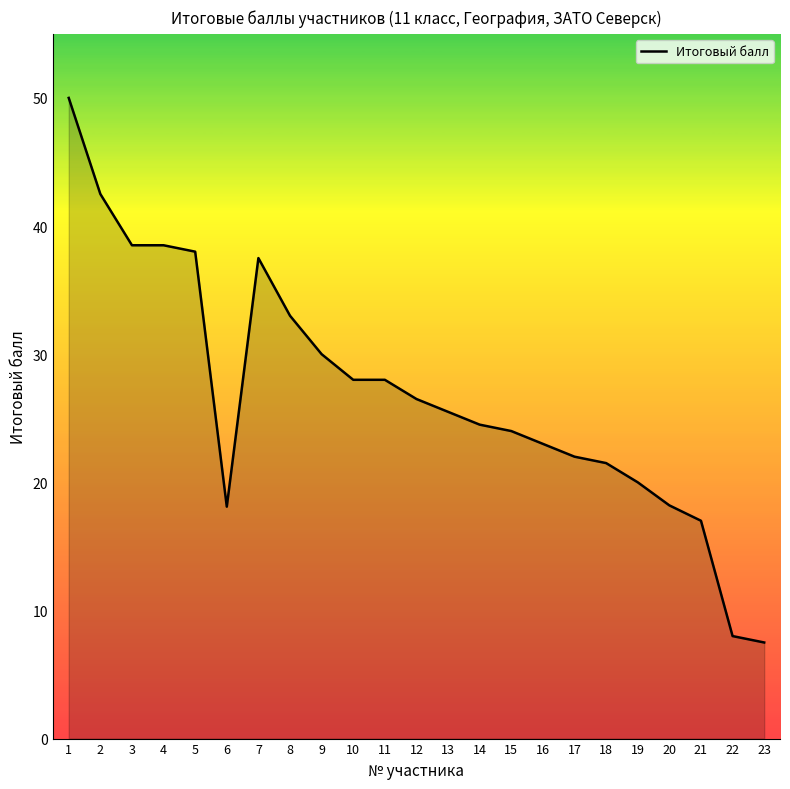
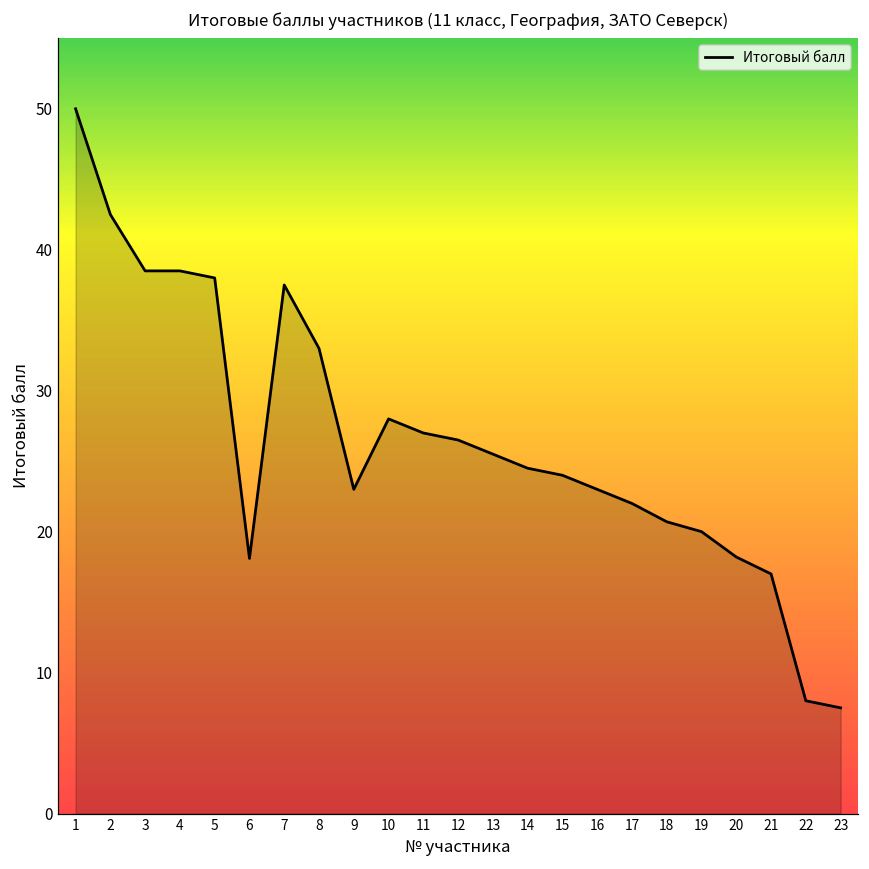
  {
    "1": 50.0,
    "2": 42.5,
    "3": 38.5,
    "4": 38.5,
    "5": 38.0,
    "6": 18.1,
    "7": 37.5,
    "8": 33.0,
-   "9": 30,
+   "9": 23,
    "10": 28.0,
-   "11": 28,
+   "11": 27,
    "12": 26.5,
    "13": 25.5,
    "14": 24.5,
    "15": 24.0,
    "16": 23.0,
    "17": 22.0,
-   "18": 21.5,
+   "18": 20.7,
    "19": 20.0,
    "20": 18.2,
    "21": 17.0,
    "22": 8.0,
    "23": 7.5
  }
